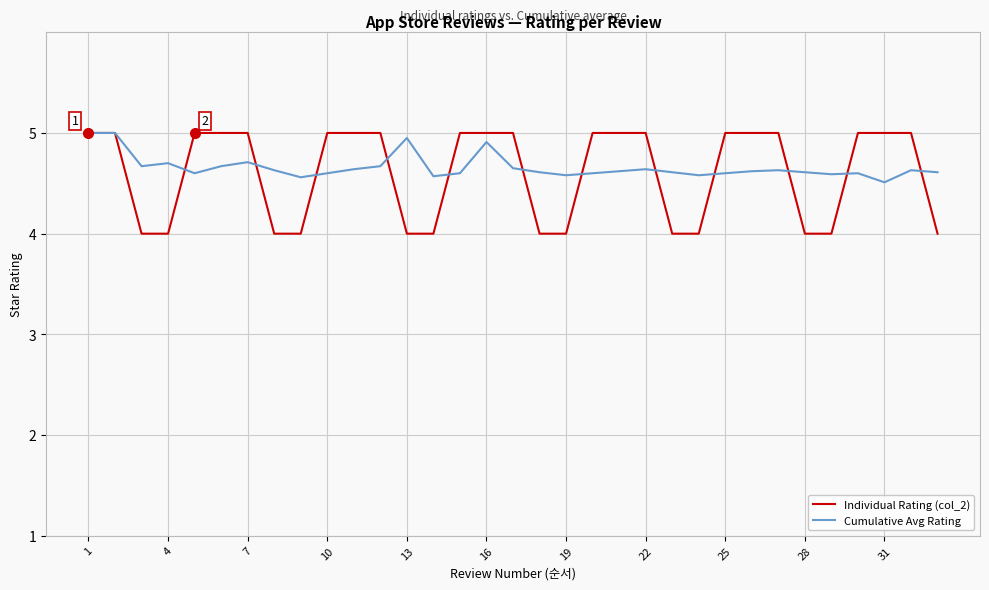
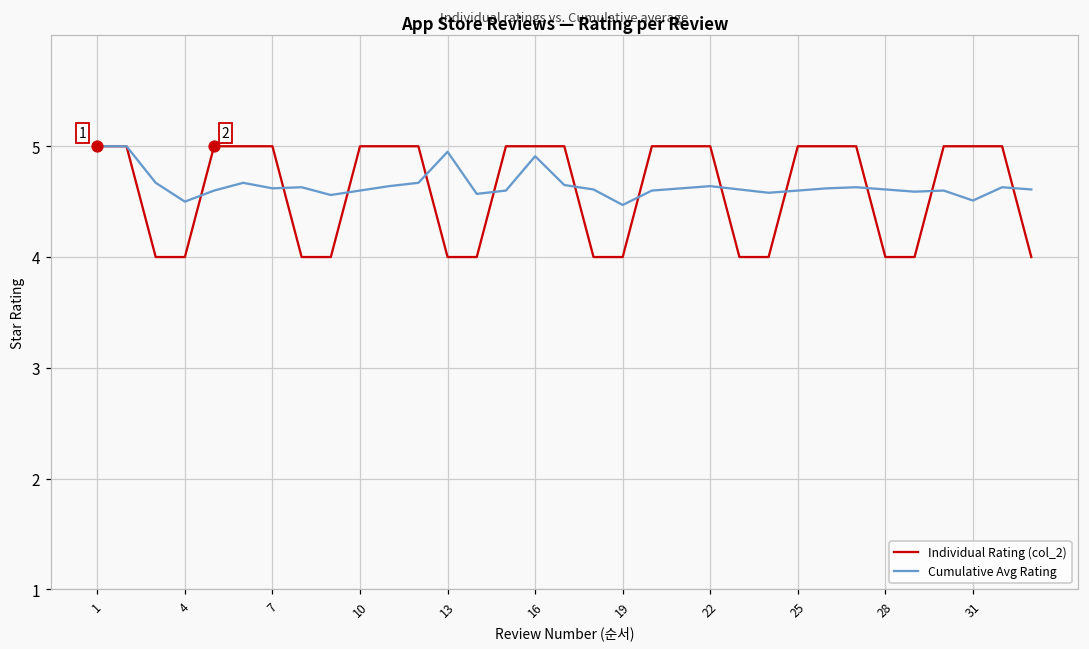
  {
    "Cumulative Avg Rating": {
-     "4": 4.7,
-     "7": 4.71,
+     "4": 4.5,
+     "7": 4.62,
      "10": 4.60,
      "13": 4.95,
      "16": 4.91,
-     "19": 4.58,
+     "19": 4.47,
      "22": 4.64,
      "25": 4.60,
      "28": 4.61,
      "31": 4.51
    }
  }
